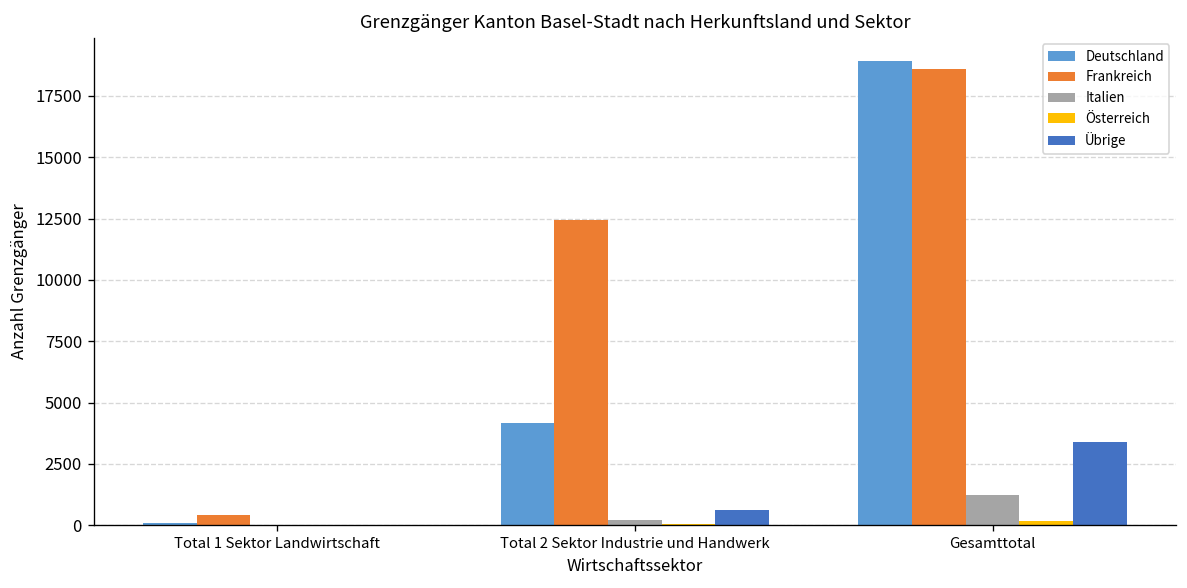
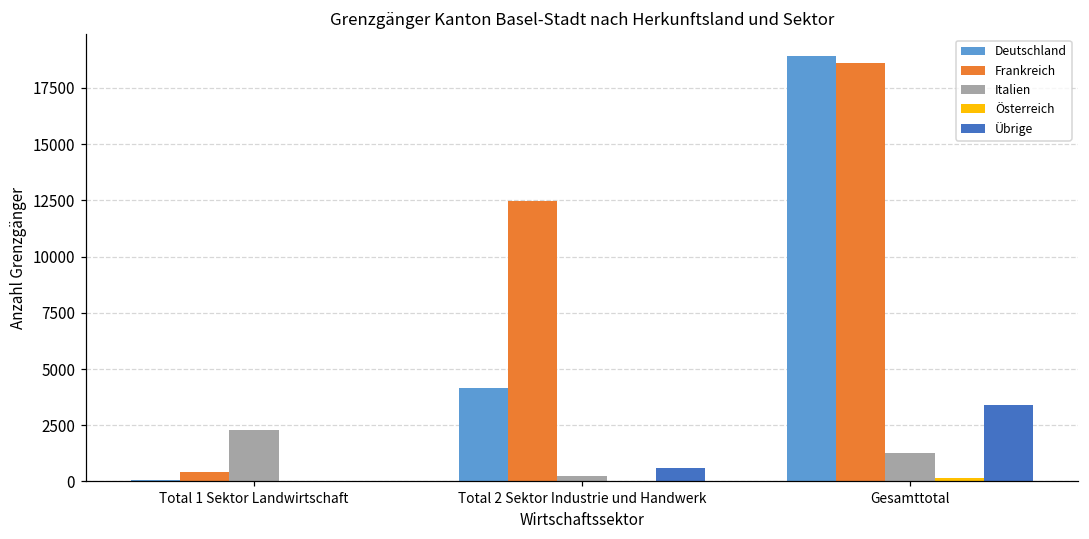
  {
    "Frankreich": {
      "Total 1 Sektor Landwirtschaft": 400,
      "Total 2 Sektor Industrie und Handwerk": 12500,
      "Gesamttotal": 18600
    },
    "Italien": {
-     "Total 1 Sektor Landwirtschaft": 0,
+     "Total 1 Sektor Landwirtschaft": 2300,
      "Total 2 Sektor Industrie und Handwerk": 200,
      "Gesamttotal": 1200
    },
    "Österreich": {
      "Total 1 Sektor Landwirtschaft": 0,
      "Gesamttotal": 200
    }
  }
